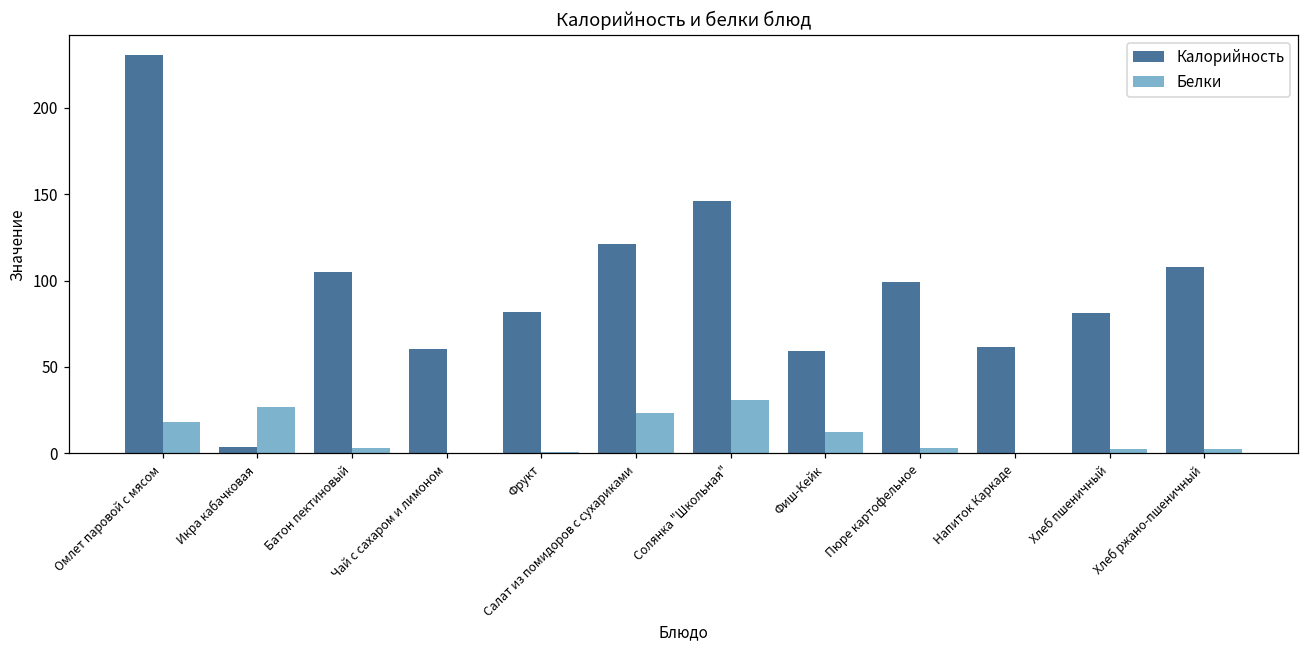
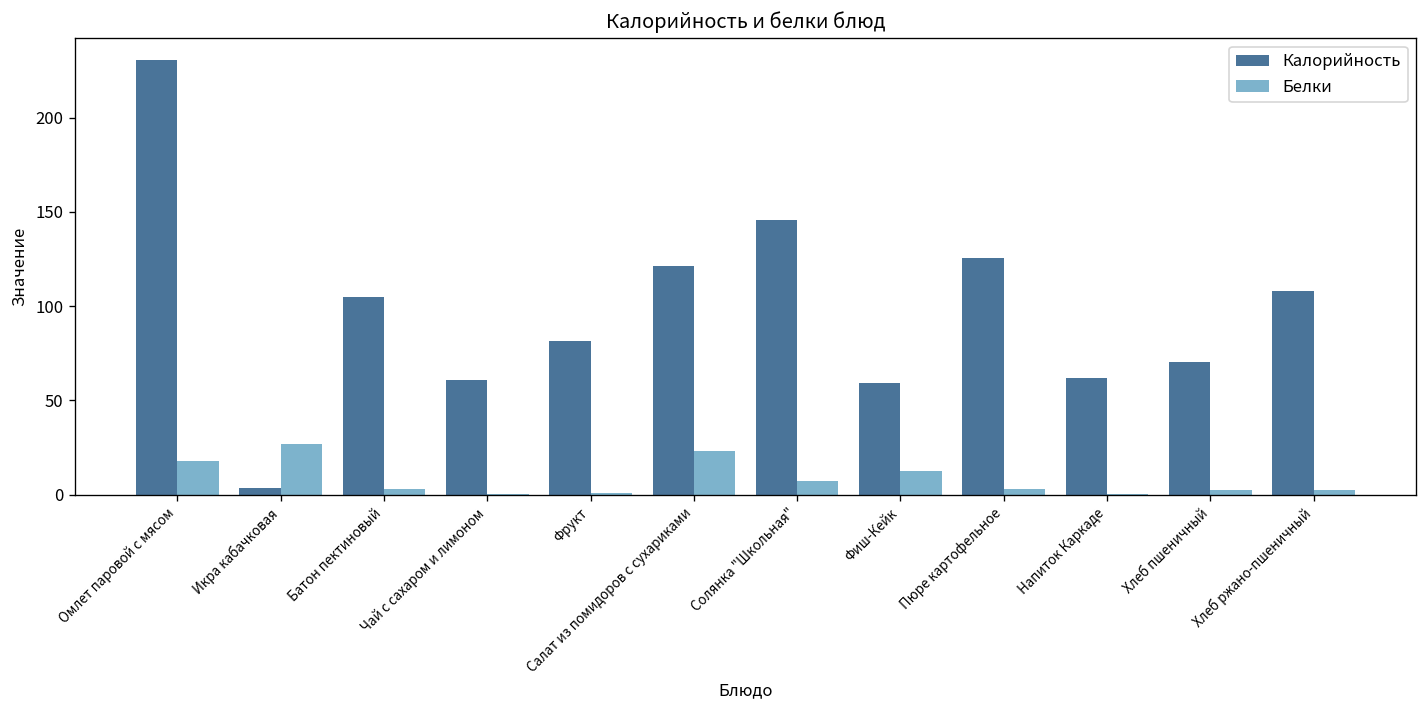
  {
    "Калорийность": {
      "Омлет паровой с мясом": 230,
      "Икра кабачковая": 3,
      "Батон пектиновый": 105,
      "Чай с сахаром и лимоном": 61,
      "Фрукт": 82,
      "Салат из помидоров с сухариками": 121,
      "Солянка \"Школьная\"": 146,
      "Фиш-Кейк": 59,
-     "Пюре картофельное": 99,
+     "Пюре картофельное": 126,
      "Напиток Каркаде": 62,
-     "Хлеб пшеничный": 81,
+     "Хлеб пшеничный": 70,
      "Хлеб ржано-пшеничный": 108
    },
    "Белки": {
      "Омлет паровой с мясом": 18,
      "Икра кабачковая": 27,
      "Батон пектиновый": 3,
      "Салат из помидоров с сухариками": 23,
-     "Солянка \"Школьная\"": 31,
+     "Солянка \"Школьная\"": 7,
      "Фиш-Кейк": 12,
      "Пюре картофельное": 3,
      "Хлеб пшеничный": 2,
      "Хлеб ржано-пшеничный": 2
    }
  }
